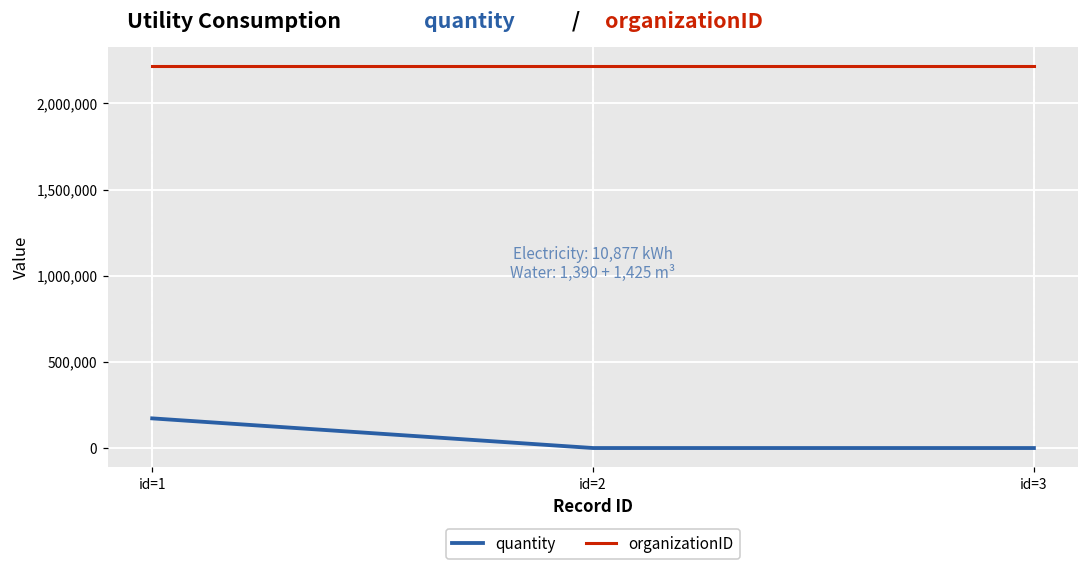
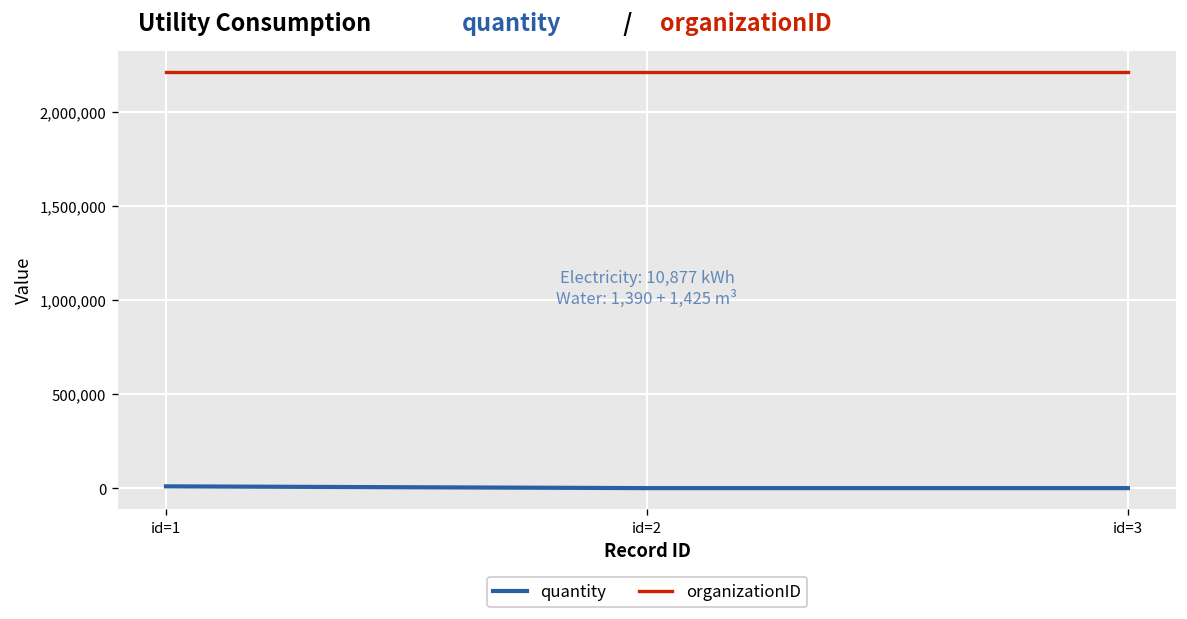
  {
    "quantity": {
-     "id=1": "170,000",
+     "id=1": "10,000",
      "id=2": "0",
      "id=3": "0"
    },
    "organizationID": {
      "id=1": "2,220,000",
      "id=2": "2,220,000",
      "id=3": "2,220,000"
    }
  }
